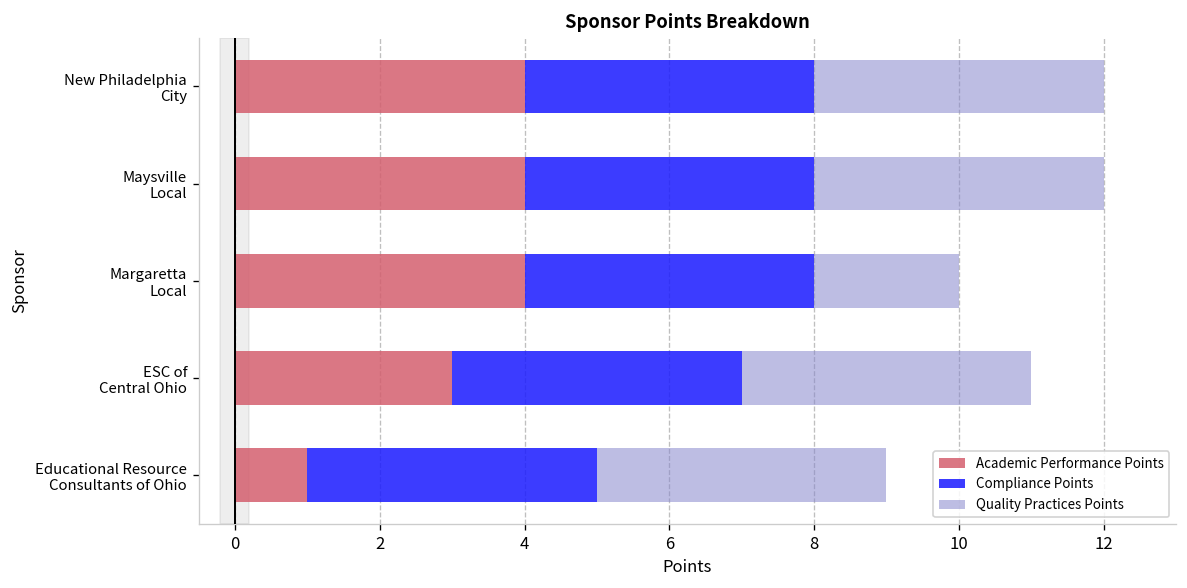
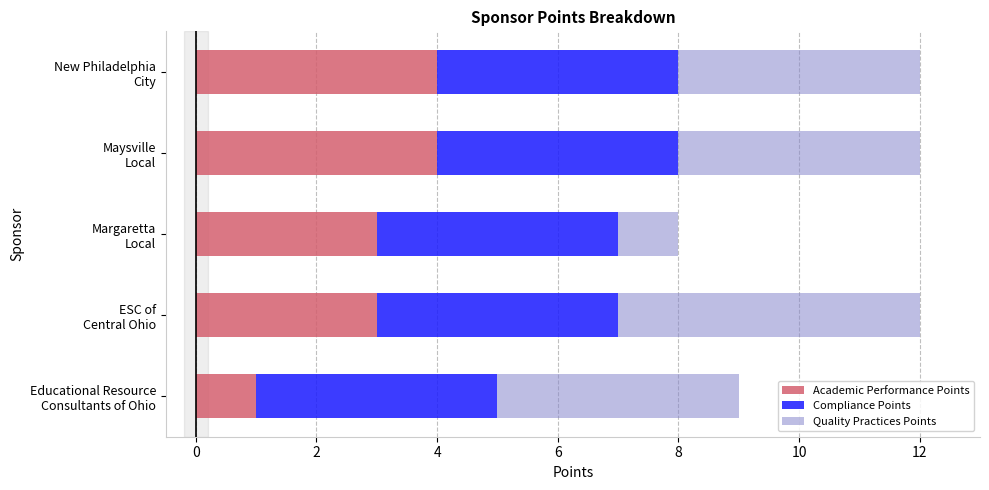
  {
    "Academic Performance Points": {
      "New Philadelphia City": 4,
      "Maysville Local": 4,
-     "Margaretta Local": 4,
+     "Margaretta Local": 3,
      "ESC of Central Ohio": 3,
      "Educational Resource Consultants of Ohio": 1
    },
    "Compliance Points": {
      "New Philadelphia City": 4,
      "Maysville Local": 4,
      "Margaretta Local": 4,
      "ESC of Central Ohio": 4,
      "Educational Resource Consultants of Ohio": 4
    },
    "Quality Practices Points": {
      "New Philadelphia City": 4,
      "Maysville Local": 4,
-     "Margaretta Local": 2,
-     "ESC of Central Ohio": 4,
+     "Margaretta Local": 1,
+     "ESC of Central Ohio": 5,
      "Educational Resource Consultants of Ohio": 4
    }
  }
